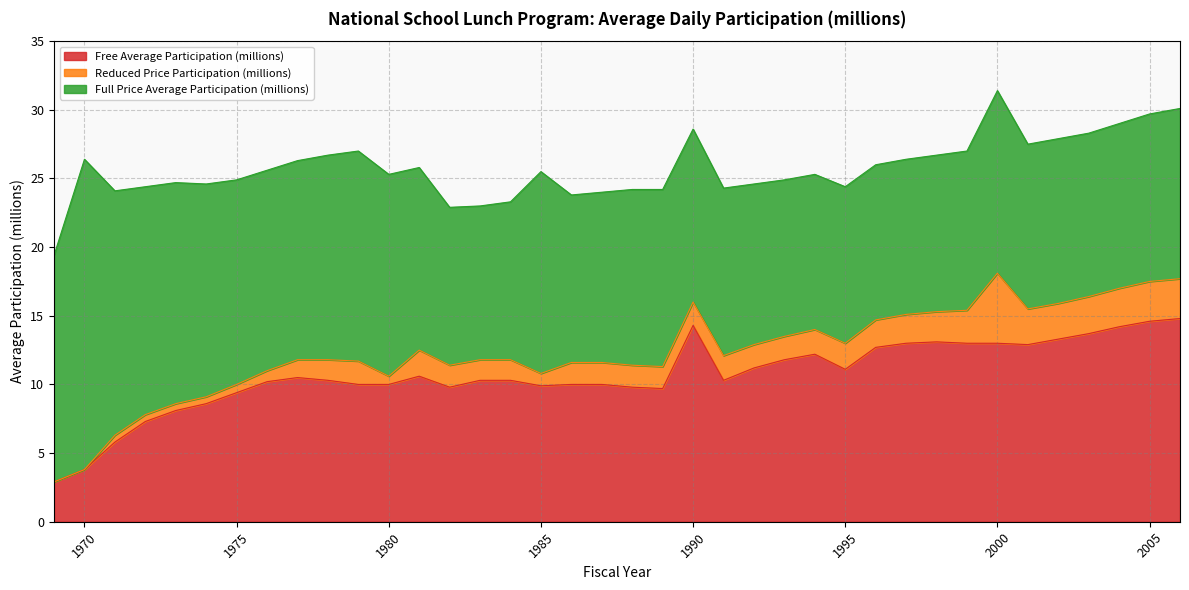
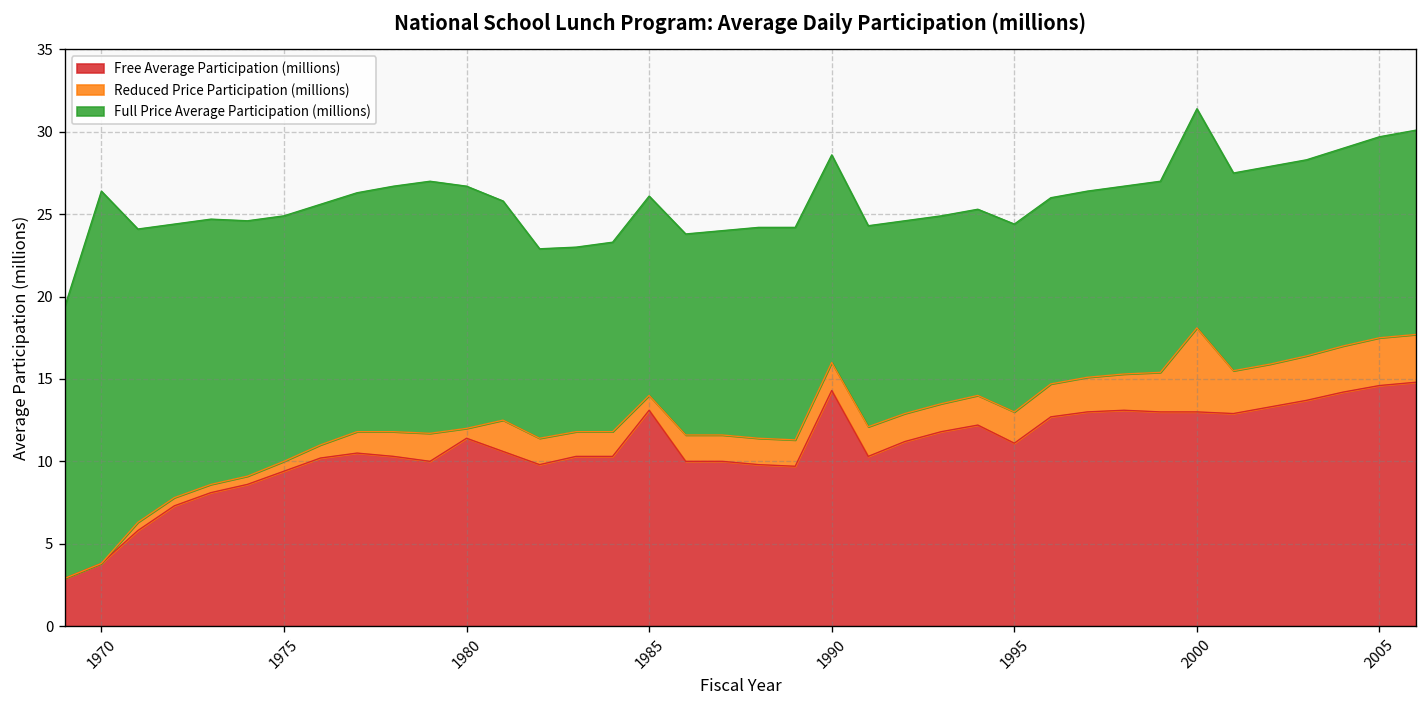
  {
    "Free Average Participation (millions)": {
      "1975": 9.4,
-     "1980": 10.0,
-     "1985": 9.9,
+     "1980": 11.4,
+     "1985": 13.1,
      "1990": 14.3,
      "1995": 11.1,
      "2000": 13.0,
      "2005": 14.6
    },
    "Reduced Price Participation (millions)": {
      "1975": 0.6,
      "1980": 0.6,
      "1985": 0.9,
      "1990": 1.7,
      "1995": 1.9,
      "2000": 5.1,
      "2005": 2.9
    },
    "Full Price Average Participation (millions)": {
      "1970": 22.6,
      "1975": 14.9,
      "1980": 14.7,
-     "1985": 14.7,
+     "1985": 12.1,
      "1990": 12.6,
      "1995": 11.4,
      "2000": 13.3,
      "2005": 12.2
    }
  }
